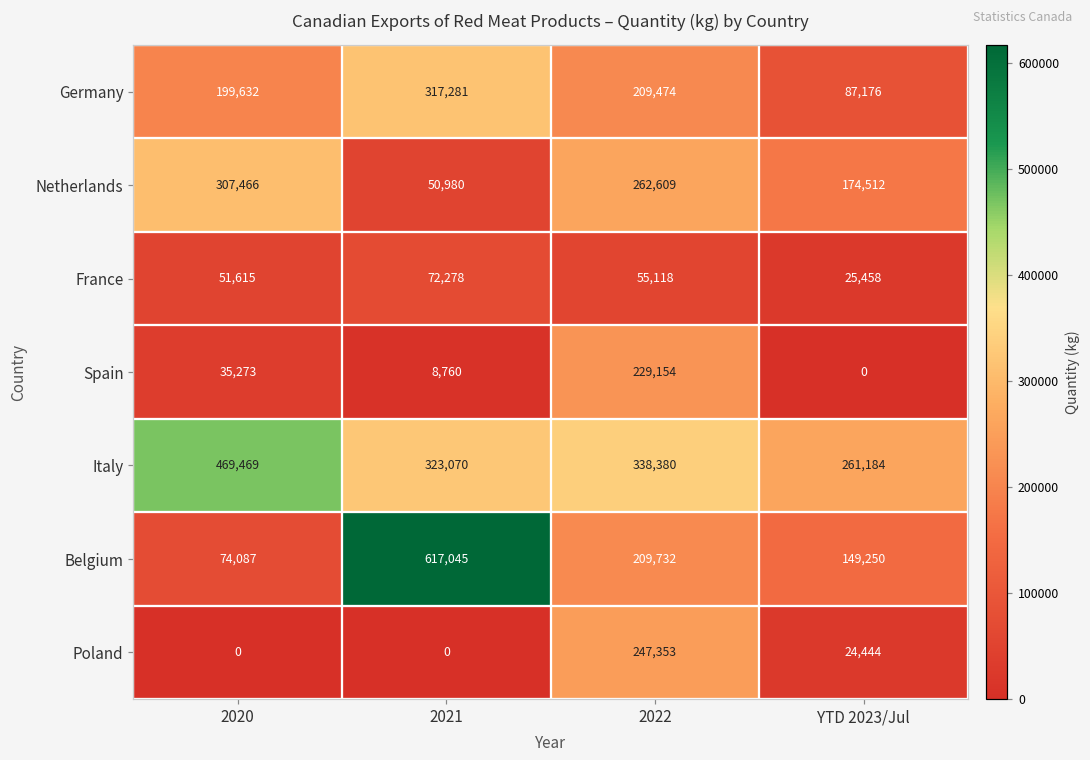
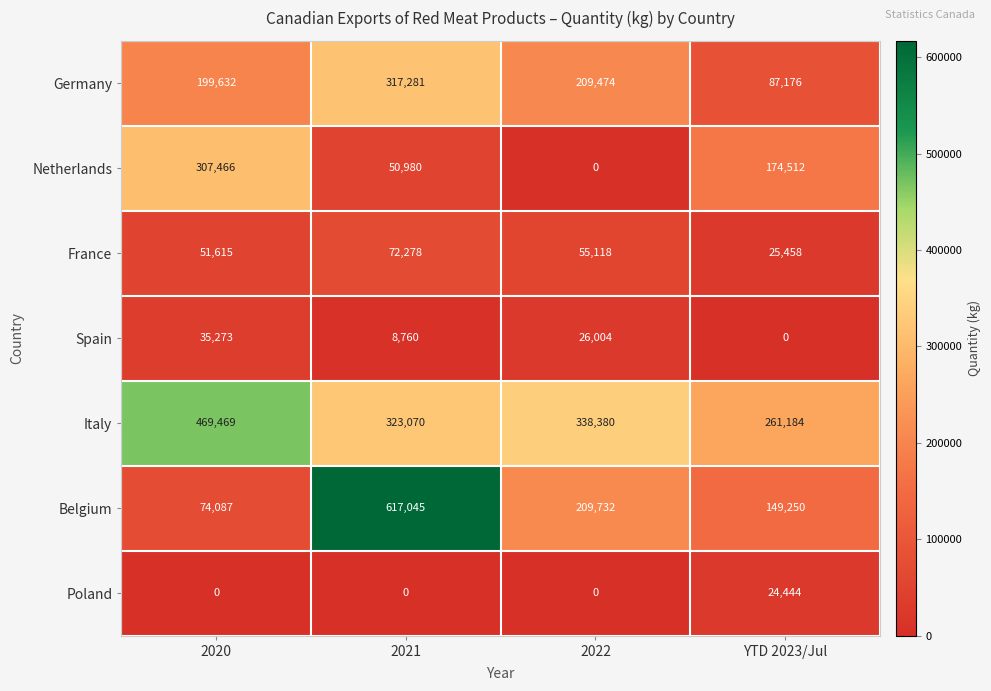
  {
    "Germany": {
      "2020": "199,632",
      "2021": "317,281",
      "2022": "209,474",
      "YTD 2023/Jul": "87,176"
    },
    "Netherlands": {
      "2020": "307,466",
      "2021": "50,980",
-     "2022": "262,609",
+     "2022": "0",
      "YTD 2023/Jul": "174,512"
    },
    "France": {
      "2020": "51,615",
      "2021": "72,278",
      "2022": "55,118",
      "YTD 2023/Jul": "25,458"
    },
    "Spain": {
      "2020": "35,273",
      "2021": "8,760",
-     "2022": "229,154",
+     "2022": "26,004",
      "YTD 2023/Jul": "0"
    },
    "Italy": {
      "2020": "469,469",
      "2021": "323,070",
      "2022": "338,380",
      "YTD 2023/Jul": "261,184"
    },
    "Belgium": {
      "2020": "74,087",
      "2021": "617,045",
      "2022": "209,732",
      "YTD 2023/Jul": "149,250"
    },
    "Poland": {
      "2020": "0",
      "2021": "0",
-     "2022": "247,353",
+     "2022": "0",
      "YTD 2023/Jul": "24,444"
    }
  }
